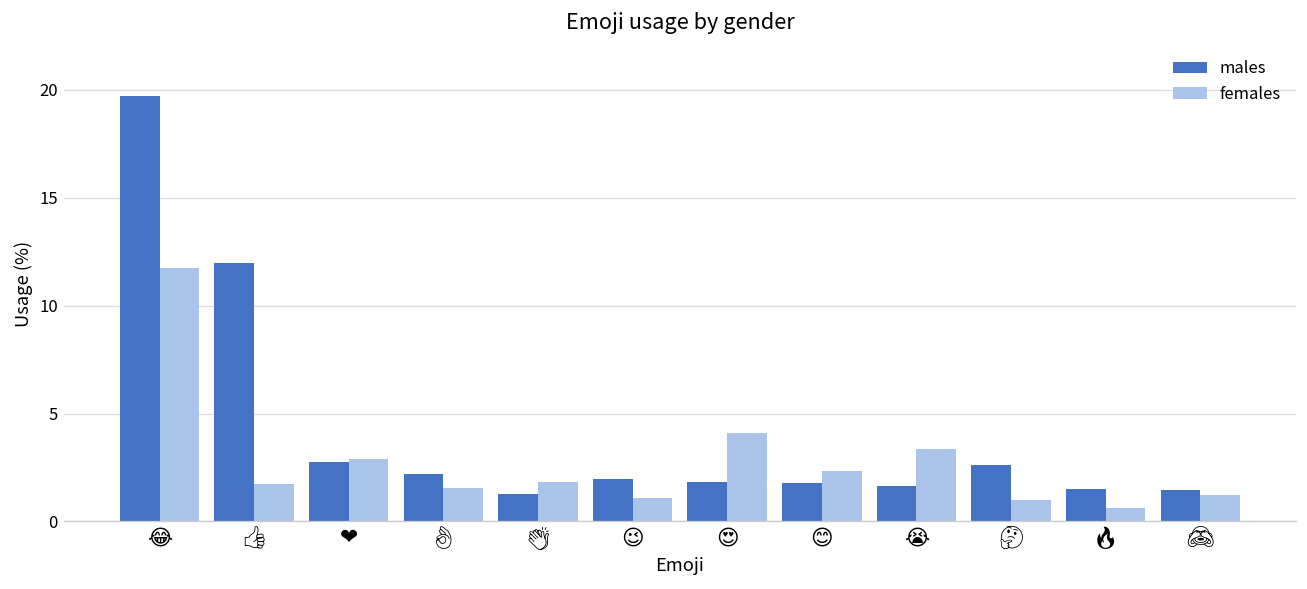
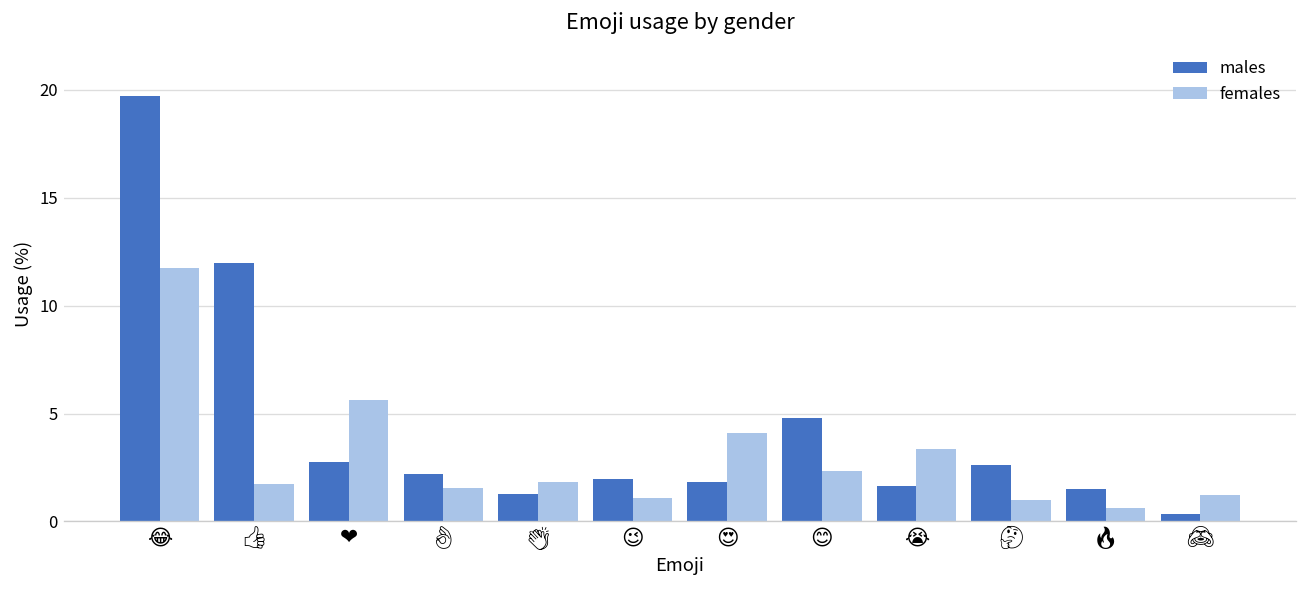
  {
    "males": {
      "😂": 19.7,
      "👍": 12.0,
      "❤": 2.8,
      "👌": 2.2,
      "👏": 1.3,
      "😉": 2.0,
      "😍": 1.8,
-     "😊": 1.8,
+     "😊": 4.8,
      "😭": 1.7,
      "🤔": 2.6,
      "🔥": 1.5,
-     "🙈": 1.5
+     "🙈": 0.3
    },
    "females": {
      "😂": 11.7,
      "👍": 1.7,
-     "❤": 2.9,
+     "❤": 5.6,
      "👌": 1.5,
      "👏": 1.8,
      "😉": 1.1,
      "😍": 4.1,
      "😊": 2.3,
      "😭": 3.3,
      "🤔": 1.0,
      "🔥": 0.6,
      "🙈": 1.2
    }
  }
